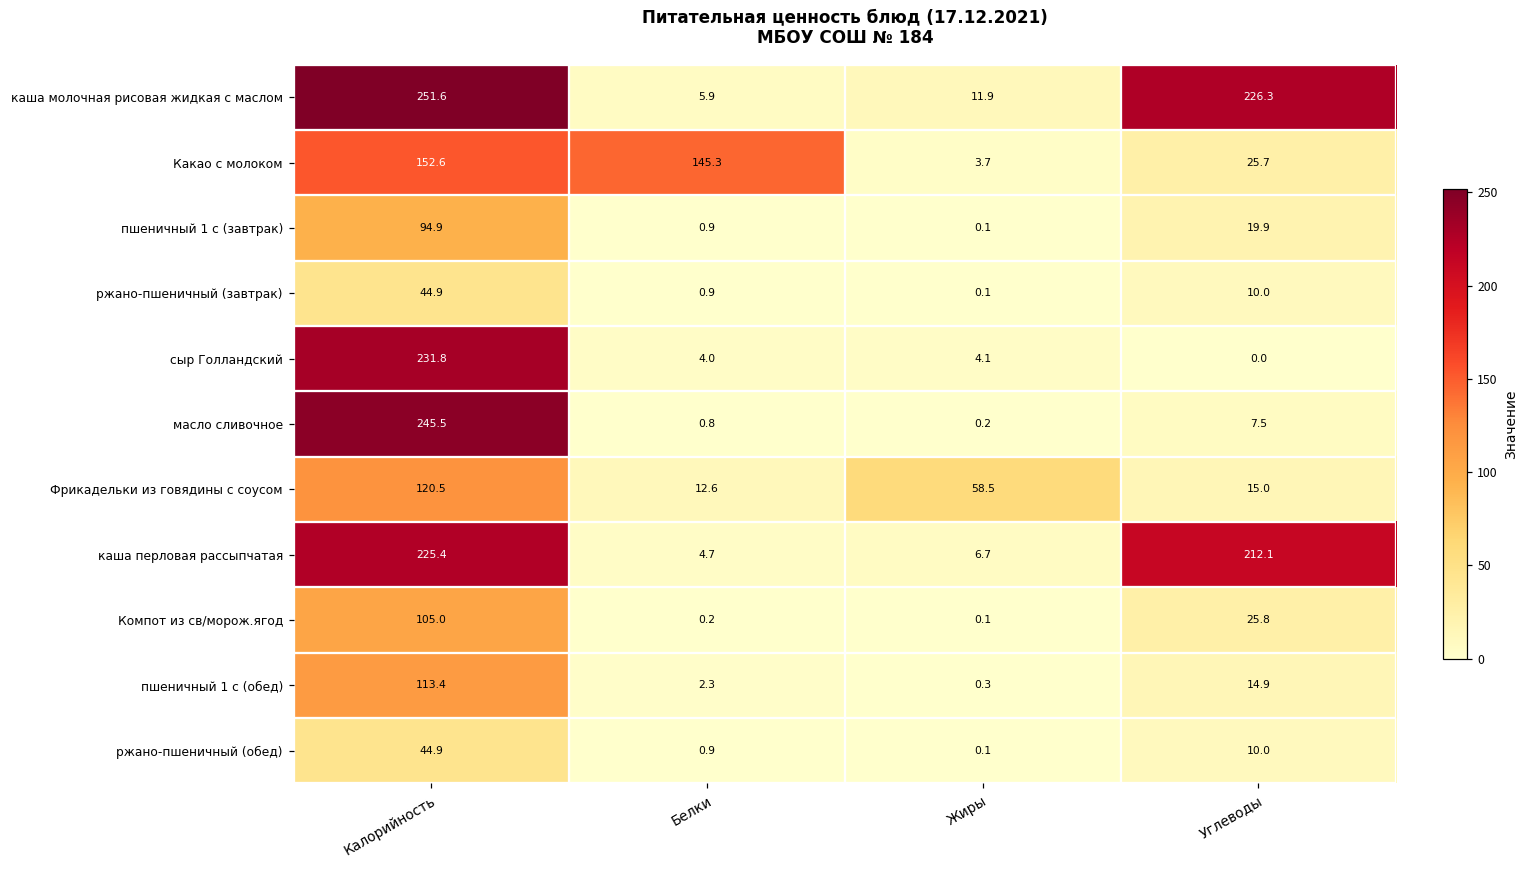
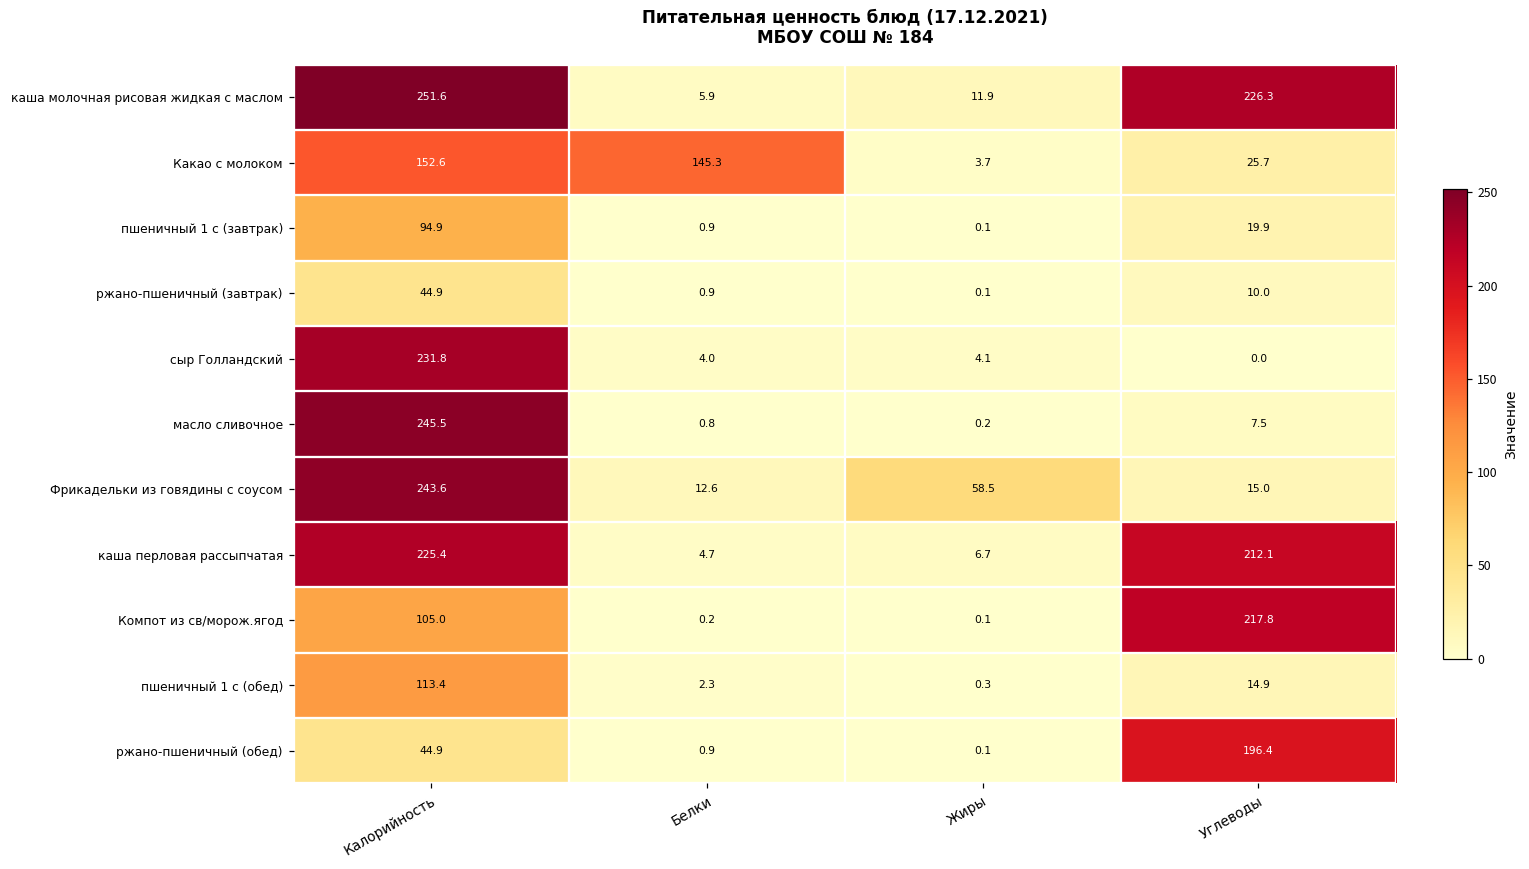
  {
    "каша молочная рисовая жидкая с маслом": {
      "Калорийность": 251.6,
      "Белки": 5.9,
      "Жиры": 11.9,
      "Углеводы": 226.3
    },
    "Какао с молоком": {
      "Калорийность": 152.6,
      "Белки": 145.3,
      "Жиры": 3.7,
      "Углеводы": 25.7
    },
    "пшеничный 1 с (завтрак)": {
      "Калорийность": 94.9,
      "Белки": 0.9,
      "Жиры": 0.1,
      "Углеводы": 19.9
    },
    "ржано-пшеничный (завтрак)": {
      "Калорийность": 44.9,
      "Белки": 0.9,
      "Жиры": 0.1,
      "Углеводы": 10.0
    },
    "сыр Голландский": {
      "Калорийность": 231.8,
      "Белки": 4.0,
      "Жиры": 4.1,
      "Углеводы": 0.0
    },
    "масло сливочное": {
      "Калорийность": 245.5,
      "Белки": 0.8,
      "Жиры": 0.2,
      "Углеводы": 7.5
    },
    "Фрикадельки из говядины с соусом": {
-     "Калорийность": 120.5,
+     "Калорийность": 243.6,
      "Белки": 12.6,
      "Жиры": 58.5,
      "Углеводы": 15.0
    },
    "каша перловая рассыпчатая": {
      "Калорийность": 225.4,
      "Белки": 4.7,
      "Жиры": 6.7,
      "Углеводы": 212.1
    },
    "Компот из св/морож.ягод": {
      "Калорийность": 105.0,
      "Белки": 0.2,
      "Жиры": 0.1,
-     "Углеводы": 25.8
+     "Углеводы": 217.8
    },
    "пшеничный 1 с (обед)": {
      "Калорийность": 113.4,
      "Белки": 2.3,
      "Жиры": 0.3,
      "Углеводы": 14.9
    },
    "ржано-пшеничный (обед)": {
      "Калорийность": 44.9,
      "Белки": 0.9,
      "Жиры": 0.1,
-     "Углеводы": 10.0
+     "Углеводы": 196.4
    }
  }
